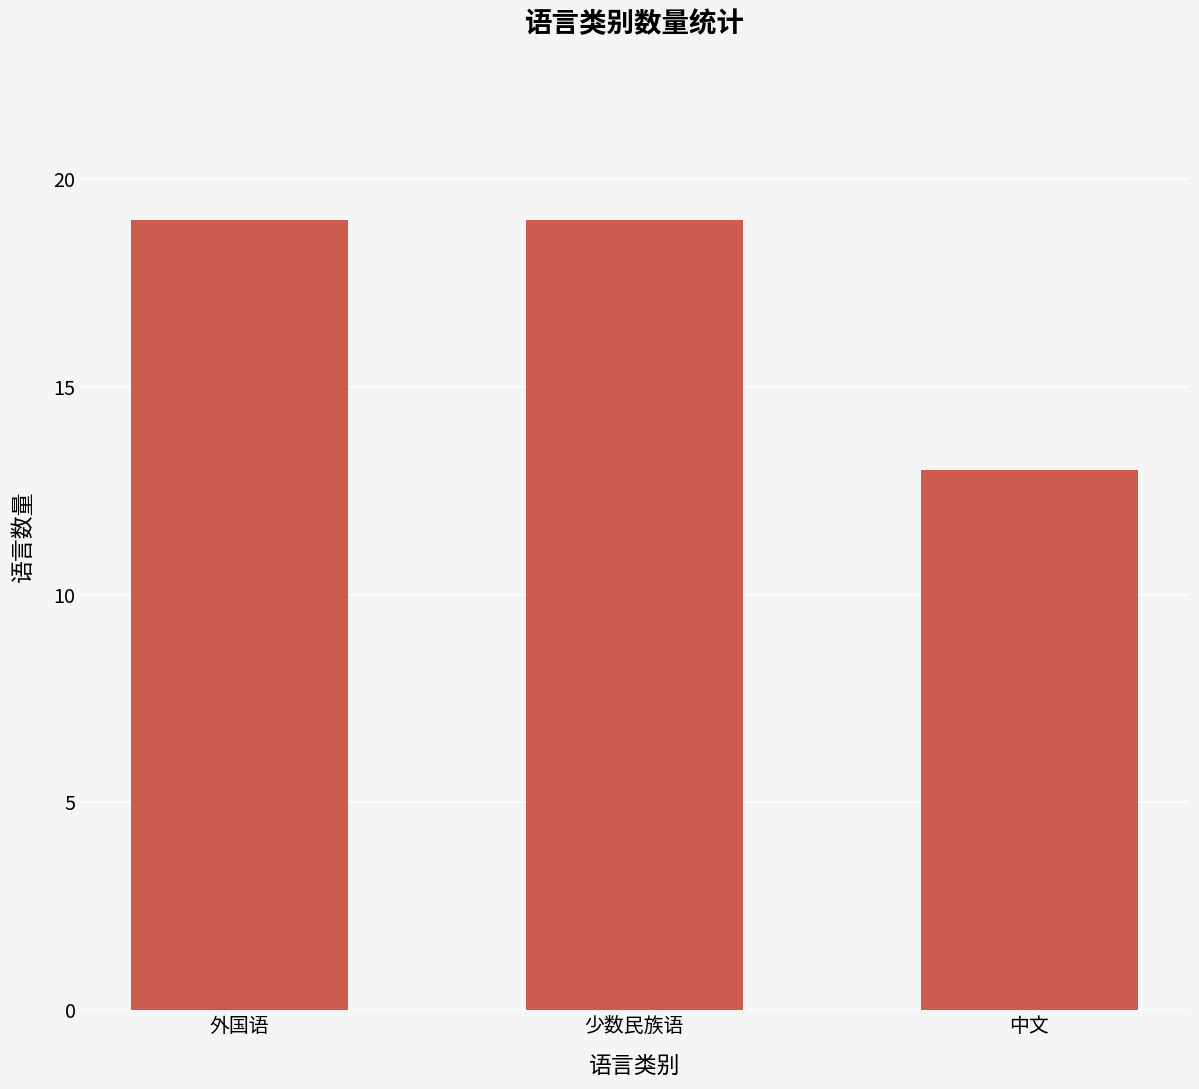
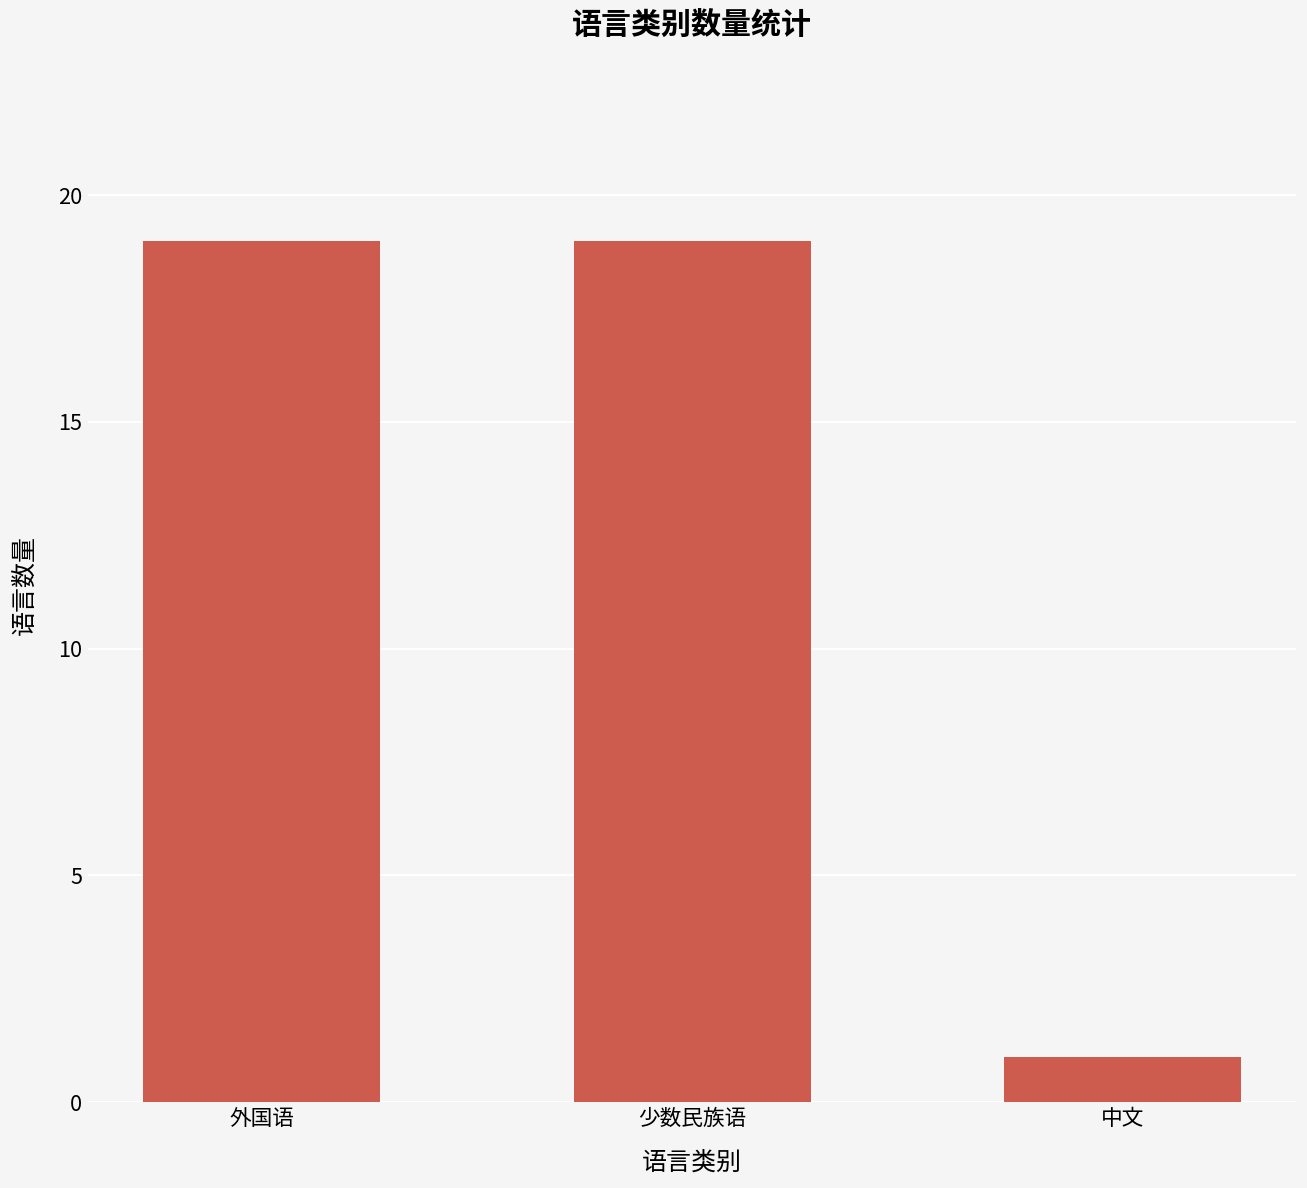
  {
    "外国语": 19,
    "少数民族语": 19,
-   "中文": 13
+   "中文": 1
  }
